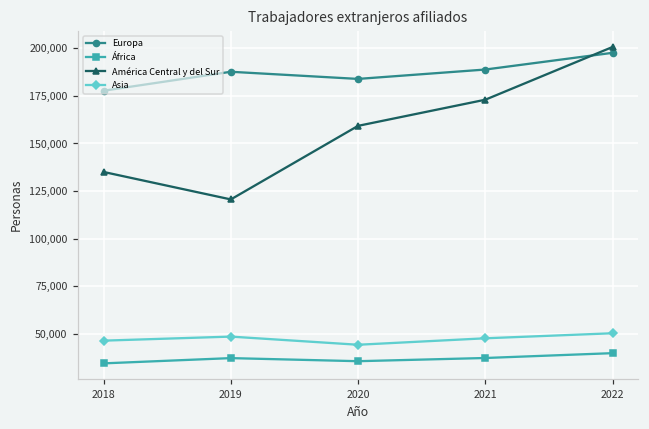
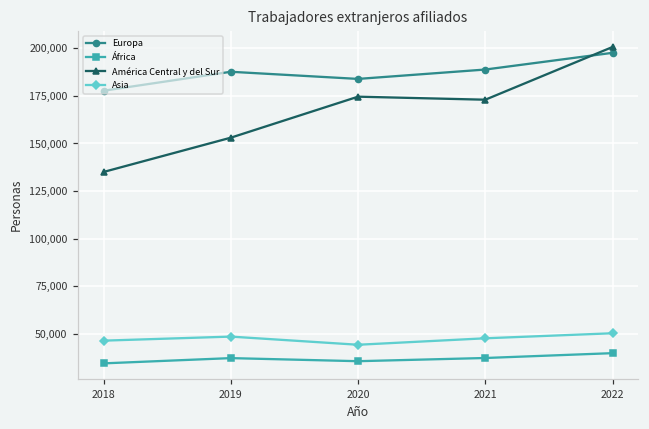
  {
    "América Central y del Sur": {
      "2018": "135,000",
-     "2019": "121,000",
-     "2020": "159,000",
+     "2019": "153,000",
+     "2020": "175,000",
      "2021": "173,000",
      "2022": "201,000"
    }
  }
